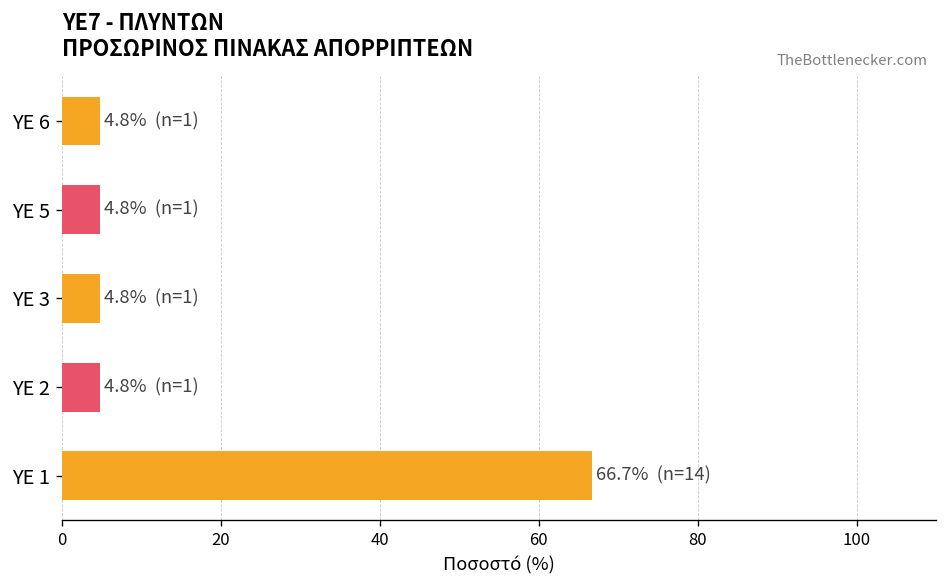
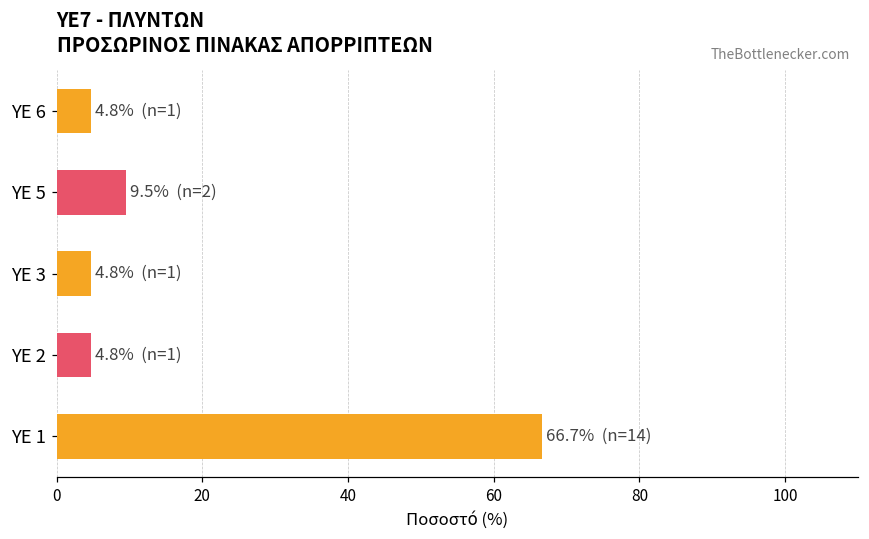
  {
    "ΥΕ 6": "4.8%",
-   "ΥΕ 5": "4.8% (n=1)",
+   "ΥΕ 5": "9.5% (n=2)",
    "ΥΕ 3": "4.8%",
    "ΥΕ 2": "4.8%",
    "ΥΕ 1": "66.7%"
  }
